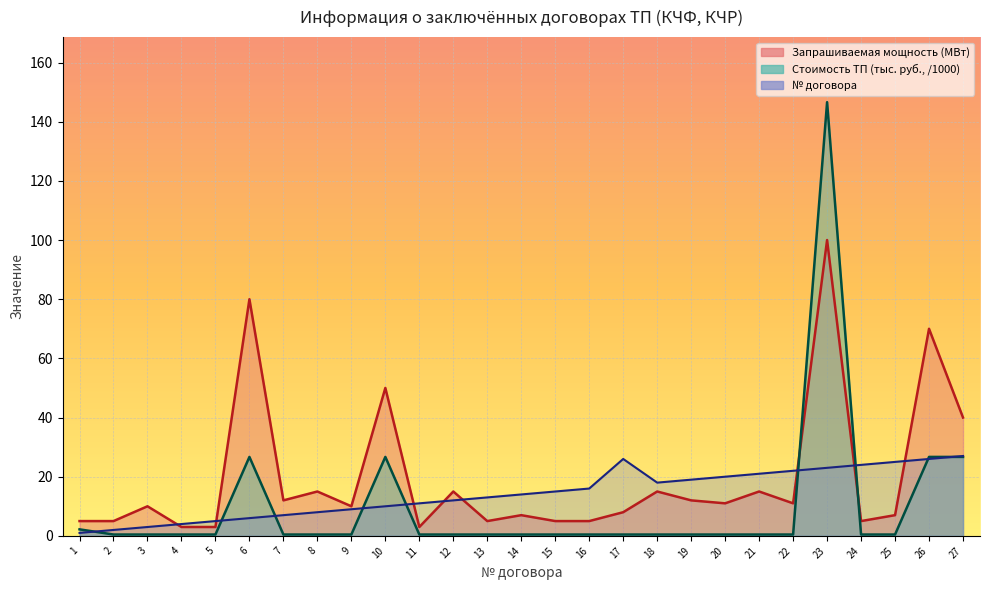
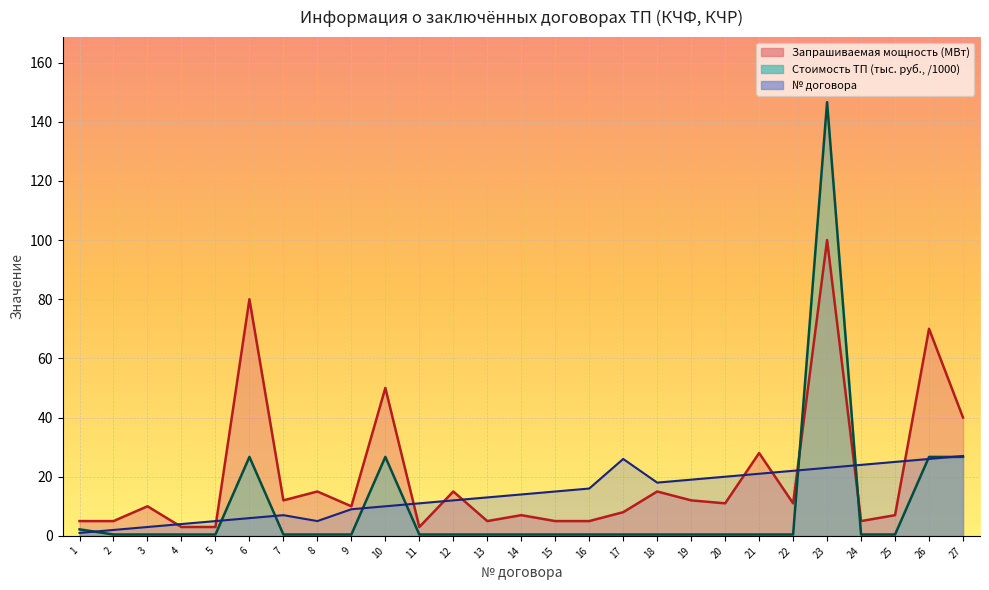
  {
    "Запрашиваемая мощность (МВт)": {
      "1": 5,
      "2": 5,
      "3": 10,
      "4": 3,
      "5": 3,
      "6": 80,
      "7": 12,
      "8": 15,
      "9": 10,
      "10": 50,
      "11": 3,
      "12": 15,
      "13": 5,
      "14": 7,
      "15": 5,
      "16": 5,
      "17": 8,
      "18": 15,
      "19": 12,
      "20": 11,
-     "21": 15,
+     "21": 28,
      "22": 11,
      "23": 100,
      "24": 5,
      "25": 7,
      "26": 70,
      "27": 40
    },
    "Стоимость ТП (тыс. руб., /1000)": {
      "1": 2,
      "2": 0,
      "3": 0,
      "4": 0,
      "5": 0,
      "6": 27,
      "7": 0,
      "8": 0,
      "9": 0,
      "10": 27,
      "11": 0,
      "12": 0,
      "13": 0,
      "14": 0,
      "15": 0,
      "16": 0,
      "17": 0,
      "18": 0,
      "19": 0,
      "20": 0,
      "21": 0,
      "22": 0,
      "23": 147,
      "24": 0,
      "25": 0
    },
    "№ договора": {
      "1": 1,
      "2": 2,
      "3": 3,
      "4": 4,
      "5": 5,
      "6": 6,
      "7": 7,
-     "8": 8,
+     "8": 5,
      "9": 9,
      "10": 10,
      "11": 11,
      "12": 12,
      "13": 13,
      "14": 14,
      "15": 15,
      "16": 16,
      "17": 26,
      "18": 18,
      "19": 19,
      "20": 20,
      "21": 21,
      "22": 22,
      "23": 23,
      "24": 24,
      "25": 25
    }
  }
